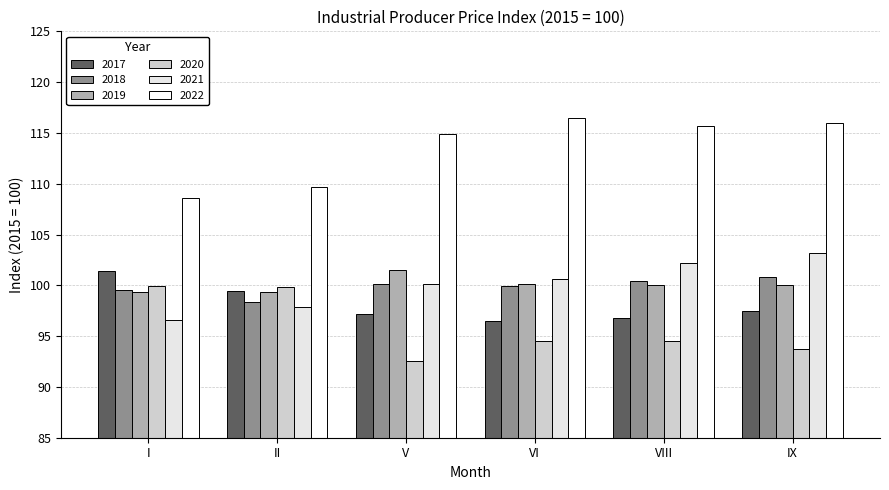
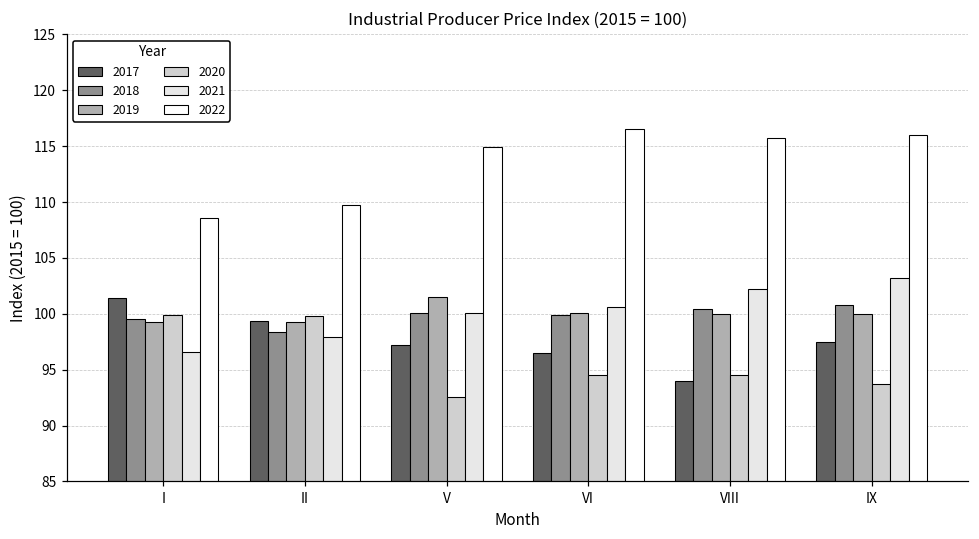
  {
    "2017": {
      "I": 101.4,
      "II": 99.4,
      "V": 97.2,
      "VI": 96.5,
-     "VIII": 96.8,
+     "VIII": 94.0,
      "IX": 97.5
    }
  }
